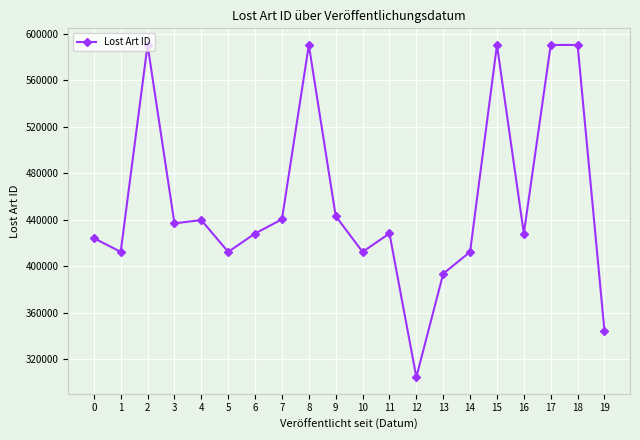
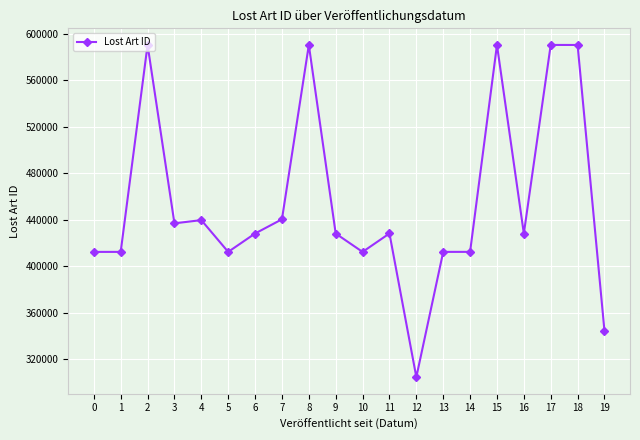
  {
-   "0": 424000,
+   "0": 412000,
    "1": 412000,
    "3": 437000,
    "4": 440000,
    "5": 412000,
    "6": 428000,
    "7": 440000,
    "8": 590000,
-   "9": 443000,
+   "9": 428000,
    "10": 412000,
    "11": 428000,
    "12": 305000,
-   "13": 394000,
+   "13": 412000,
    "14": 412000,
    "15": 590000,
    "16": 428000,
    "17": 590000,
    "18": 590000,
    "19": 345000
  }
